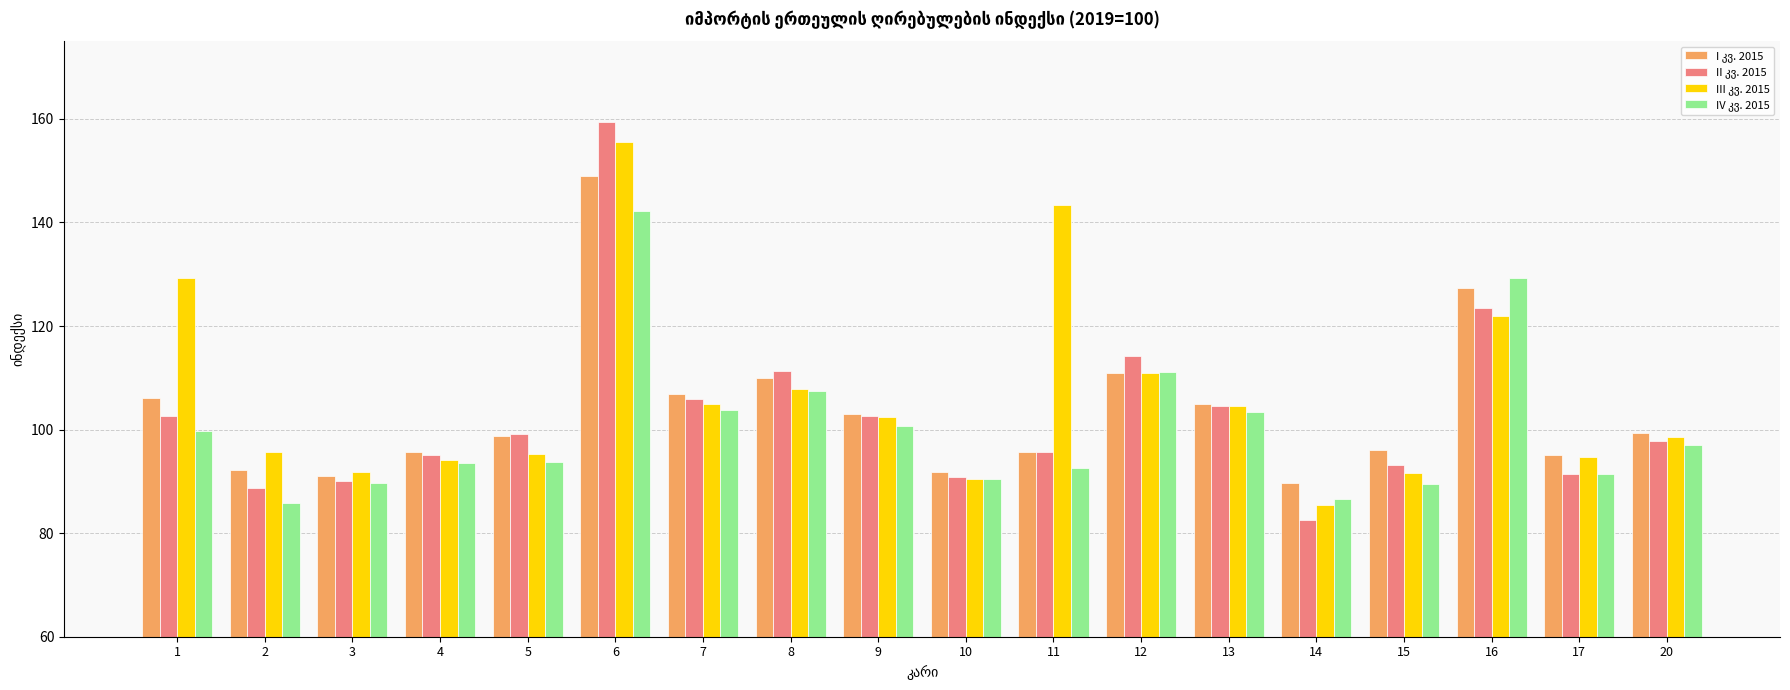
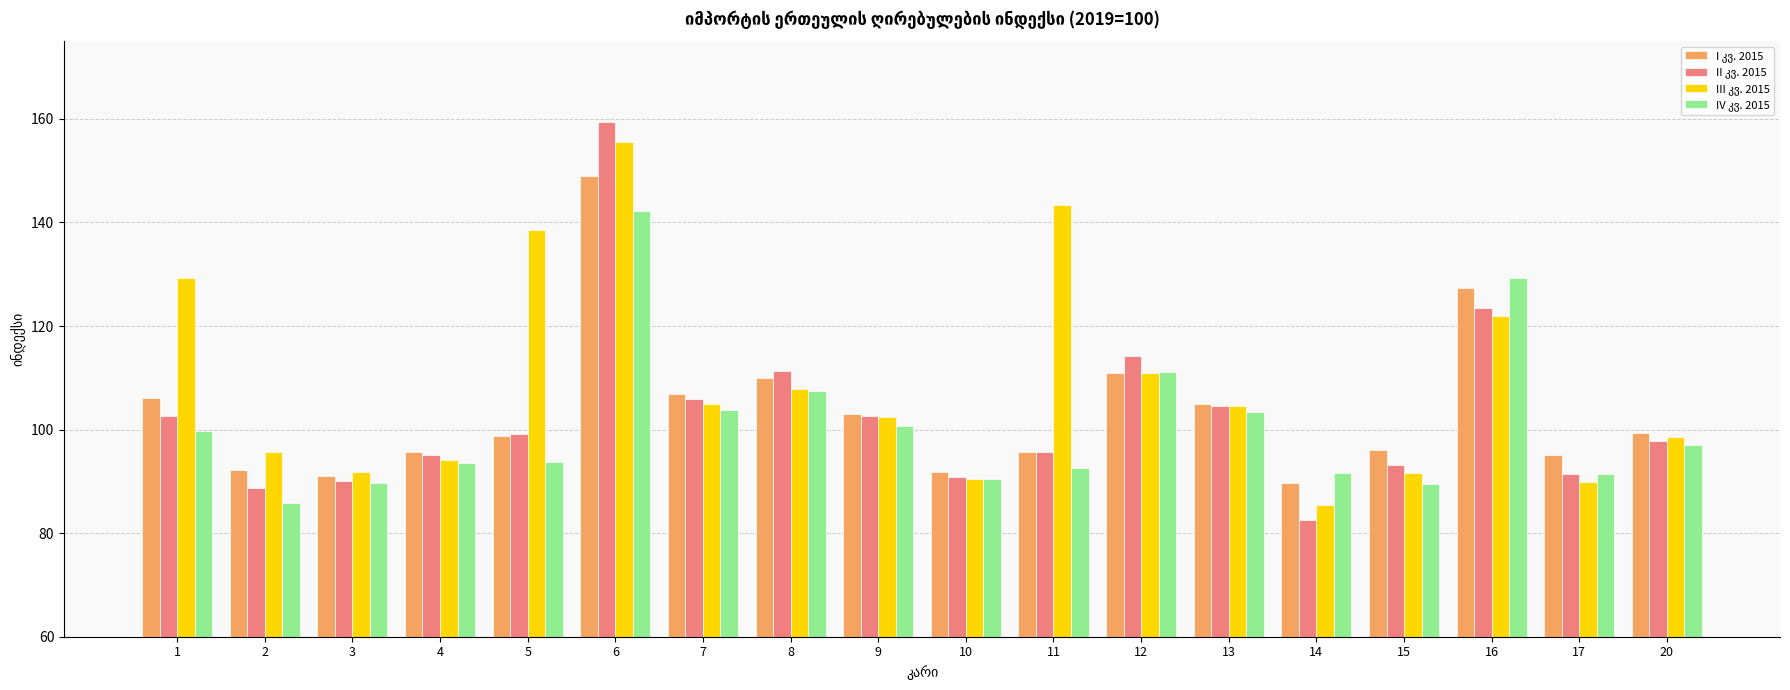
  {
    "III კვ. 2015": {
      "1": 129,
      "2": 96,
      "3": 92,
      "4": 94,
-     "5": 95,
+     "5": 139,
      "6": 156,
      "7": 105,
      "8": 108,
      "9": 102,
      "10": 90,
      "11": 143,
      "12": 111,
      "13": 105,
      "14": 85,
      "15": 92,
      "16": 122,
-     "17": 95,
+     "17": 90,
      "20": 99
    },
    "IV კვ. 2015": {
      "1": 100,
      "2": 86,
      "3": 90,
      "4": 94,
      "5": 94,
      "6": 142,
      "7": 104,
      "8": 107,
      "9": 101,
      "10": 90,
      "11": 93,
      "12": 111,
      "13": 103,
-     "14": 87,
+     "14": 92,
      "15": 90,
      "16": 129,
      "17": 91,
      "20": 97
    }
  }
